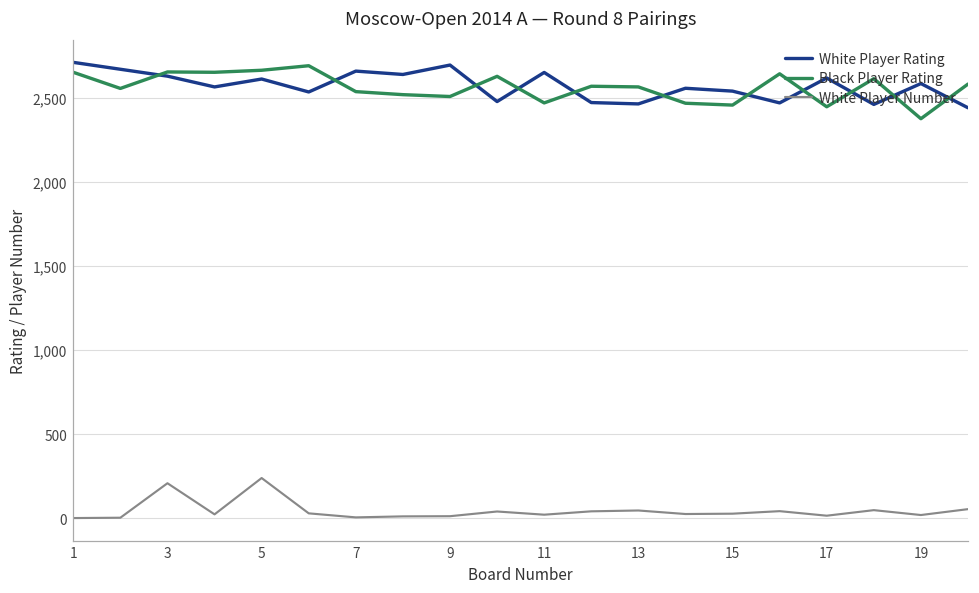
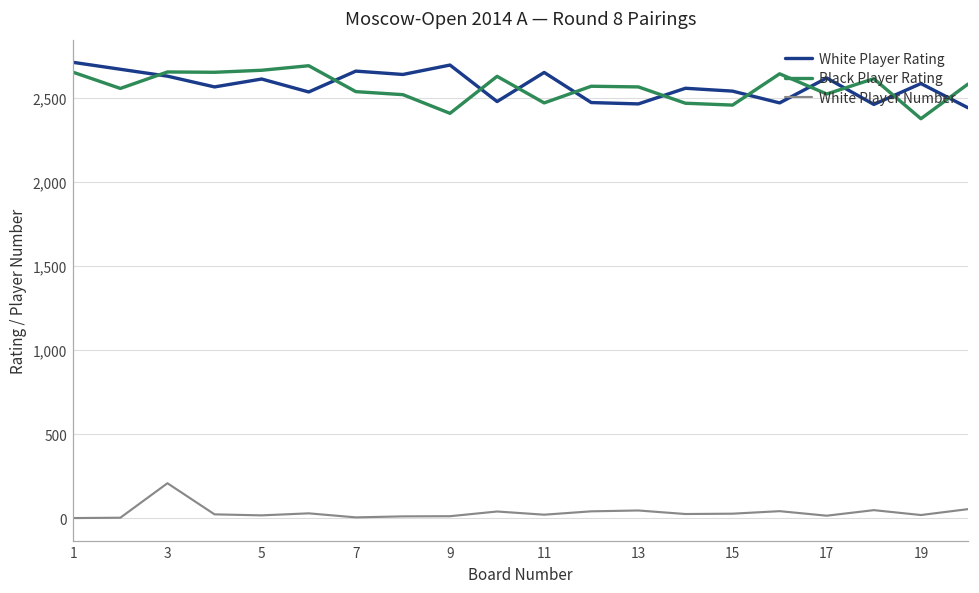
  {
    "White Player Rating": {
      "1": "2,710",
      "3": "2,630",
      "5": "2,610",
      "7": "2,660",
      "9": "2,690",
      "11": "2,650",
      "13": "2,460",
      "15": "2,540",
      "17": "2,620",
      "19": "2,580"
    },
    "Black Player Rating": {
      "1": "2,650",
      "3": "2,650",
      "5": "2,660",
      "7": "2,540",
-     "9": "2,510",
+     "9": "2,410",
      "11": "2,470",
      "13": "2,560",
      "15": "2,460",
-     "17": "2,450",
+     "17": "2,520",
      "19": "2,380"
    },
    "White Player Number": {
      "1": "0",
      "3": "210",
-     "5": "240",
+     "5": "20",
      "7": "10",
      "9": "10",
      "11": "20",
      "13": "50",
      "15": "30",
      "17": "20",
      "19": "20"
    }
  }
